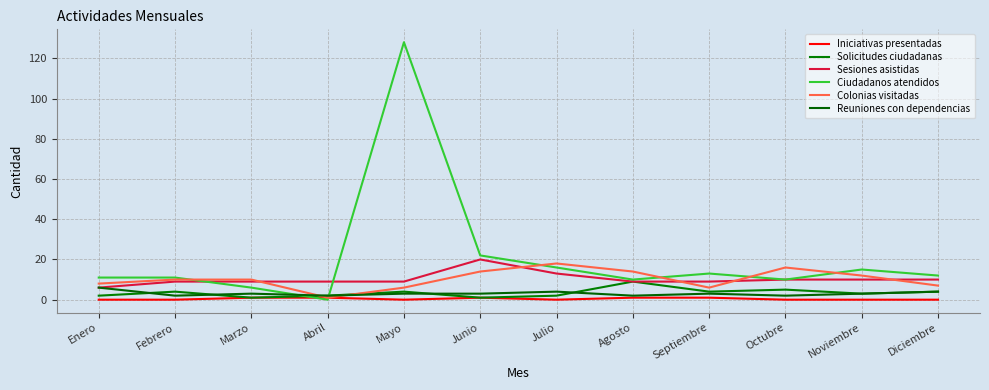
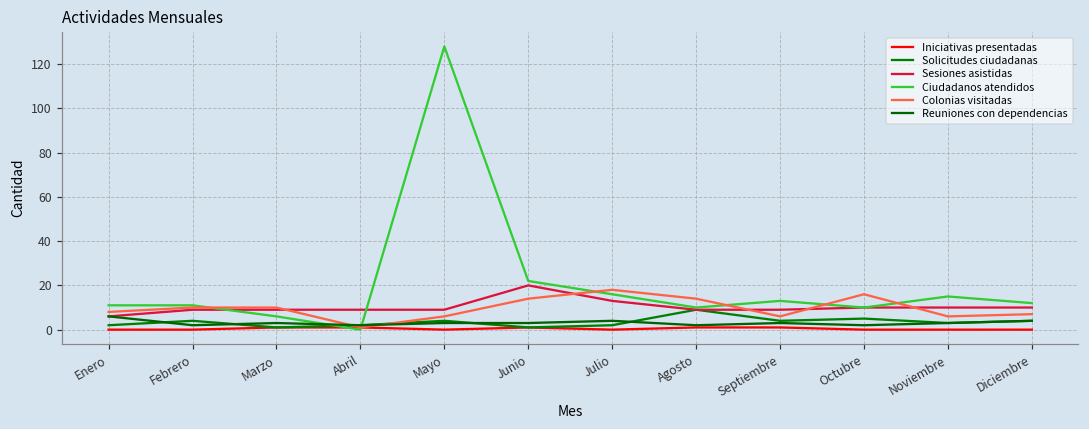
  {
    "Iniciativas presentadas": {
      "Enero": 0,
      "Febrero": 0,
      "Mayo": 0,
      "Julio": 0,
      "Septiembre": 1,
      "Octubre": 0,
      "Noviembre": 0,
      "Diciembre": 0
    },
    "Sesiones asistidas": {
      "Abril": 9,
      "Mayo": 9,
      "Junio": 20,
      "Julio": 13,
      "Septiembre": 9,
      "Noviembre": 10,
      "Diciembre": 10
    },
    "Ciudadanos atendidos": {
      "Enero": 11,
      "Marzo": 6,
      "Mayo": 128,
      "Junio": 22,
      "Julio": 16,
      "Septiembre": 13,
      "Noviembre": 15,
      "Diciembre": 12
    },
    "Colonias visitadas": {
      "Enero": 8,
      "Mayo": 6,
      "Junio": 14,
      "Julio": 18,
      "Agosto": 14,
      "Septiembre": 6,
      "Octubre": 16,
-     "Noviembre": 12,
+     "Noviembre": 6,
      "Diciembre": 7
    }
  }
